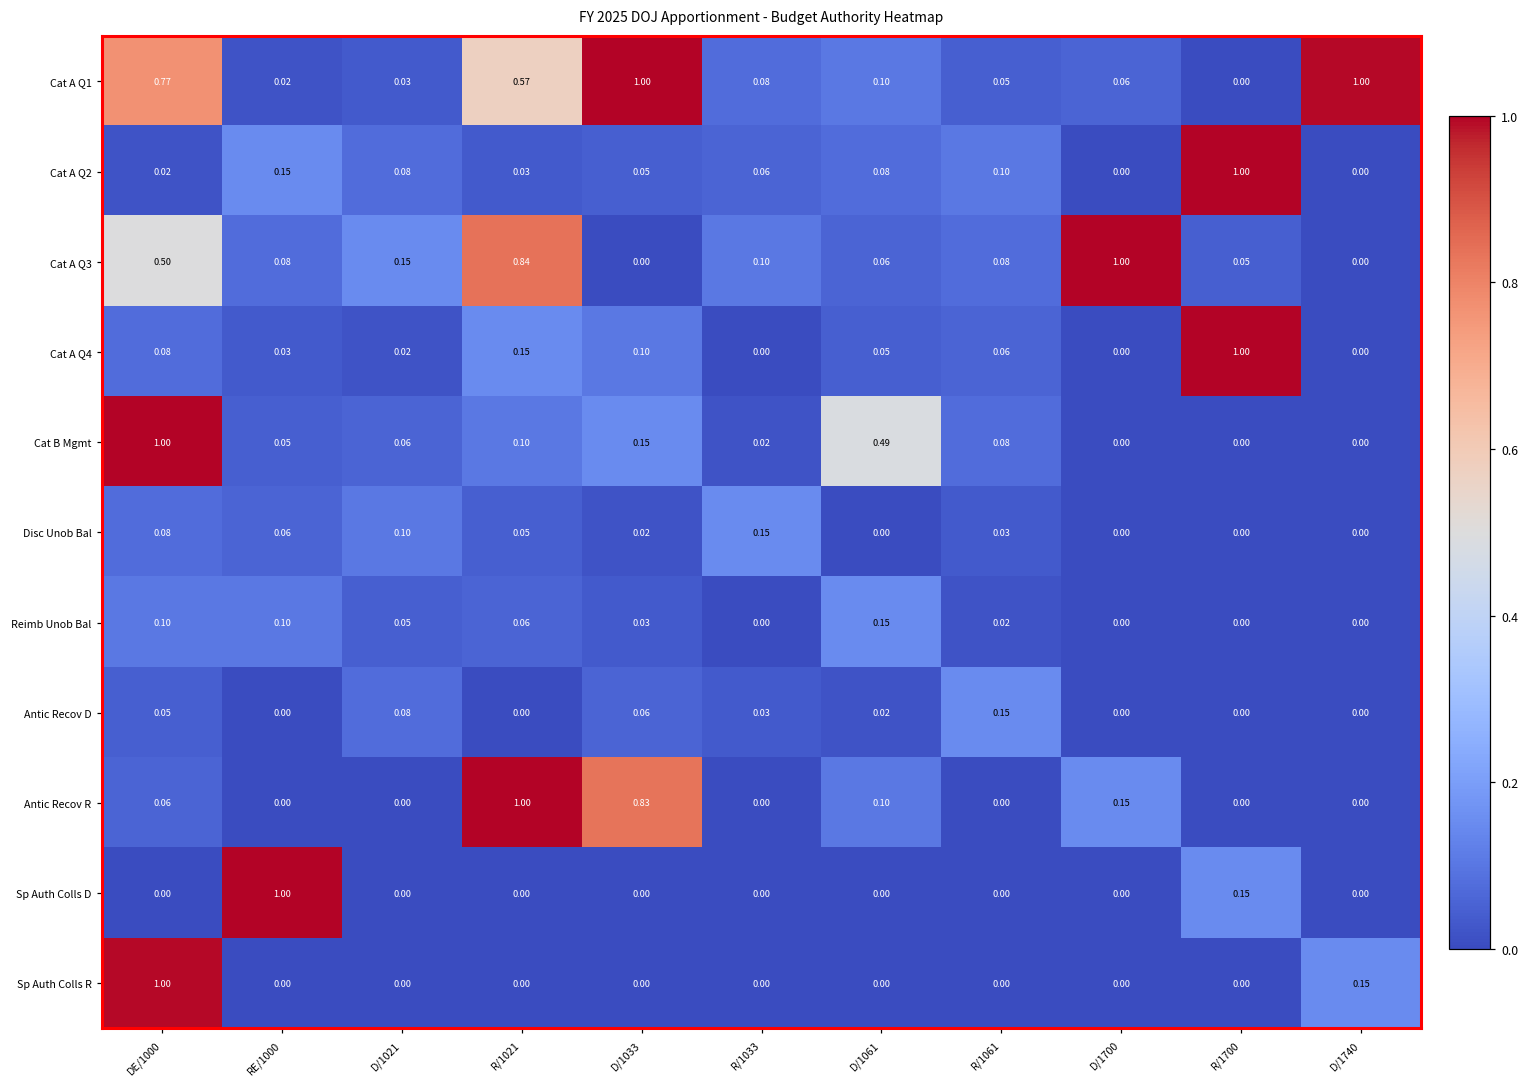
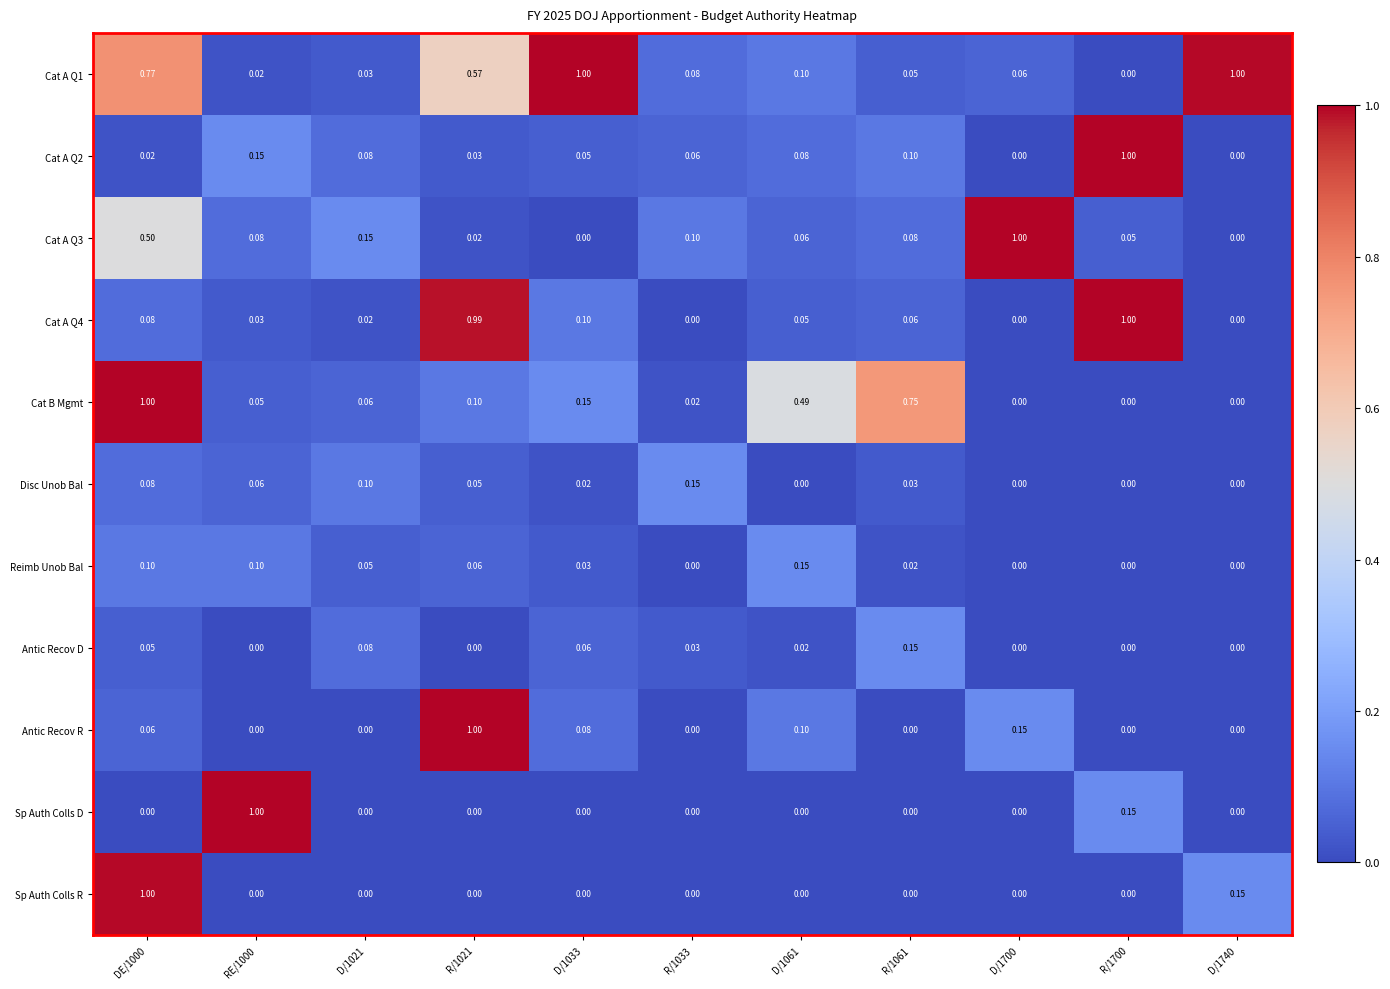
  {
    "Cat A Q1": {
      "DE/1000": 0.77,
      "RE/1000": 0.02,
      "D/1021": 0.03,
      "R/1021": 0.57,
      "D/1033": 1.00,
      "R/1033": 0.08,
      "D/1061": 0.10,
      "R/1061": 0.05,
      "D/1700": 0.06,
      "R/1700": 0.00,
      "D/1740": 1.00
    },
    "Cat A Q2": {
      "DE/1000": 0.02,
      "RE/1000": 0.15,
      "D/1021": 0.08,
      "R/1021": 0.03,
      "D/1033": 0.05,
      "R/1033": 0.06,
      "D/1061": 0.08,
      "R/1061": 0.10,
      "D/1700": 0.00,
      "R/1700": 1.00,
      "D/1740": 0.00
    },
    "Cat A Q3": {
      "DE/1000": 0.50,
      "RE/1000": 0.08,
      "D/1021": 0.15,
-     "R/1021": 0.84,
+     "R/1021": 0.02,
      "D/1033": 0.00,
      "R/1033": 0.10,
      "D/1061": 0.06,
      "R/1061": 0.08,
      "D/1700": 1.00,
      "R/1700": 0.05,
      "D/1740": 0.00
    },
    "Cat A Q4": {
      "DE/1000": 0.08,
      "RE/1000": 0.03,
      "D/1021": 0.02,
-     "R/1021": 0.15,
+     "R/1021": 0.99,
      "D/1033": 0.10,
      "R/1033": 0.00,
      "D/1061": 0.05,
      "R/1061": 0.06,
      "D/1700": 0.00,
      "R/1700": 1.00,
      "D/1740": 0.00
    },
    "Cat B Mgmt": {
      "DE/1000": 1.00,
      "RE/1000": 0.05,
      "D/1021": 0.06,
      "R/1021": 0.10,
      "D/1033": 0.15,
      "R/1033": 0.02,
      "D/1061": 0.49,
-     "R/1061": 0.08,
+     "R/1061": 0.75,
      "D/1700": 0.00,
      "R/1700": 0.00,
      "D/1740": 0.00
    },
    "Disc Unob Bal": {
      "DE/1000": 0.08,
      "RE/1000": 0.06,
      "D/1021": 0.10,
      "R/1021": 0.05,
      "D/1033": 0.02,
      "R/1033": 0.15,
      "D/1061": 0.00,
      "R/1061": 0.03,
      "D/1700": 0.00,
      "R/1700": 0.00,
      "D/1740": 0.00
    },
    "Reimb Unob Bal": {
      "DE/1000": 0.10,
      "RE/1000": 0.10,
      "D/1021": 0.05,
      "R/1021": 0.06,
      "D/1033": 0.03,
      "R/1033": 0.00,
      "D/1061": 0.15,
      "R/1061": 0.02,
      "D/1700": 0.00,
      "R/1700": 0.00,
      "D/1740": 0.00
    },
    "Antic Recov D": {
      "DE/1000": 0.05,
      "RE/1000": 0.00,
      "D/1021": 0.08,
      "R/1021": 0.00,
      "D/1033": 0.06,
      "R/1033": 0.03,
      "D/1061": 0.02,
      "R/1061": 0.15,
      "D/1700": 0.00,
      "R/1700": 0.00,
      "D/1740": 0.00
    },
    "Antic Recov R": {
      "DE/1000": 0.06,
      "RE/1000": 0.00,
      "D/1021": 0.00,
      "R/1021": 1.00,
-     "D/1033": 0.83,
+     "D/1033": 0.08,
      "R/1033": 0.00,
      "D/1061": 0.10,
      "R/1061": 0.00,
      "D/1700": 0.15,
      "R/1700": 0.00,
      "D/1740": 0.00
    },
    "Sp Auth Colls D": {
      "DE/1000": 0.00,
      "RE/1000": 1.00,
      "D/1021": 0.00,
      "R/1021": 0.00,
      "D/1033": 0.00,
      "R/1033": 0.00,
      "D/1061": 0.00,
      "R/1061": 0.00,
      "D/1700": 0.00,
      "R/1700": 0.15,
      "D/1740": 0.00
    },
    "Sp Auth Colls R": {
      "DE/1000": 1.00,
      "RE/1000": 0.00,
      "D/1021": 0.00,
      "R/1021": 0.00,
      "D/1033": 0.00,
      "R/1033": 0.00,
      "D/1061": 0.00,
      "R/1061": 0.00,
      "D/1700": 0.00,
      "R/1700": 0.00,
      "D/1740": 0.15
    }
  }
